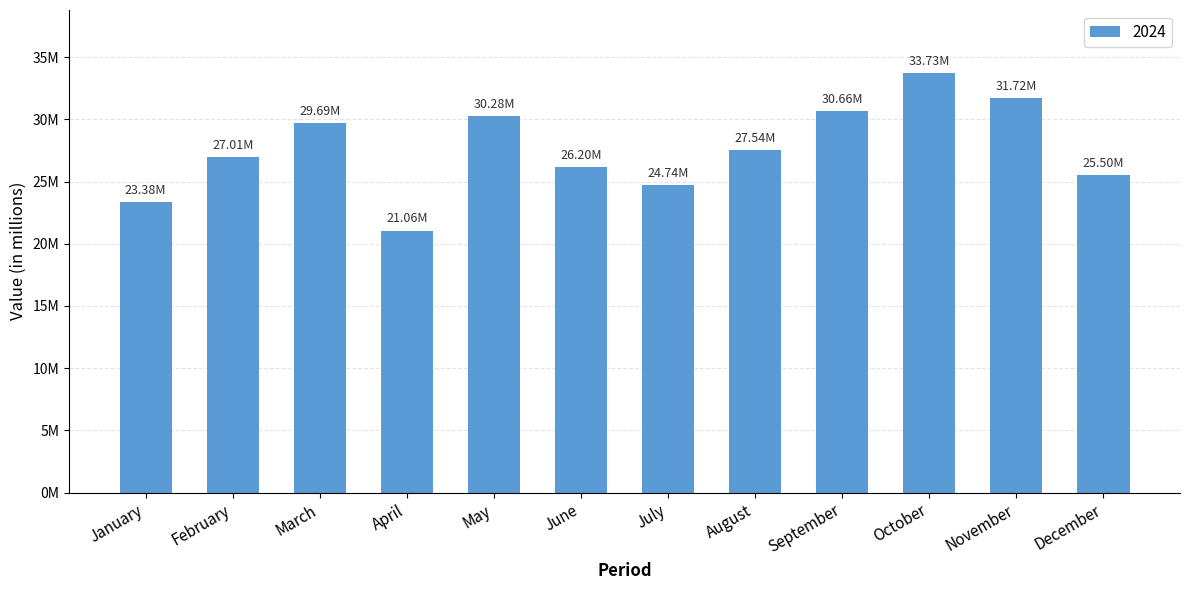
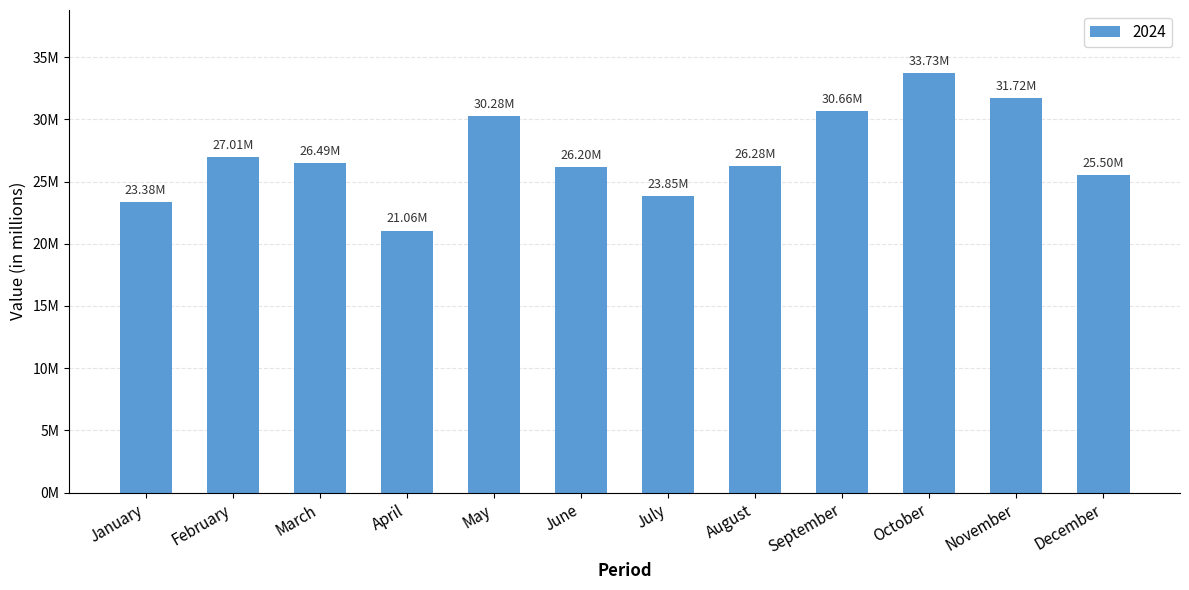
  {
    "January": "23.38M",
    "February": "27.01M",
-   "March": "29.69M",
+   "March": "26.49M",
    "April": "21.06M",
    "May": "30.28M",
    "June": "26.20M",
-   "July": "24.74M",
-   "August": "27.54M",
+   "July": "23.85M",
+   "August": "26.28M",
    "September": "30.66M",
    "October": "33.73M",
    "November": "31.72M",
    "December": "25.50M"
  }
